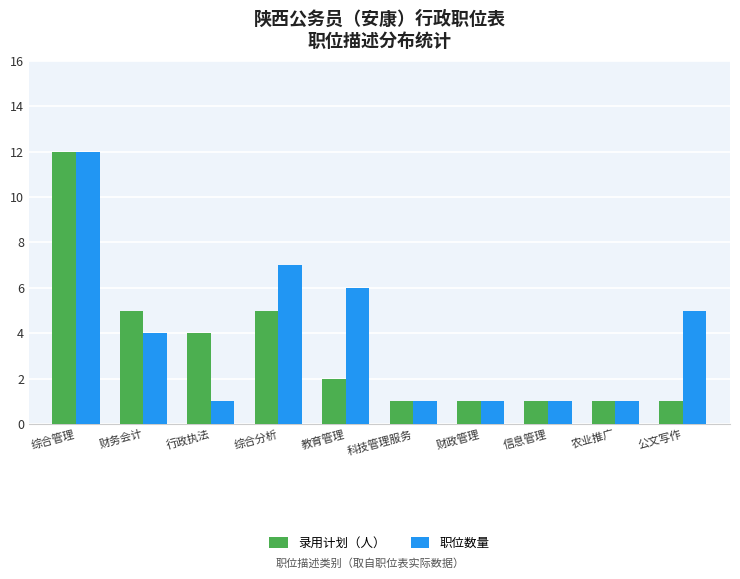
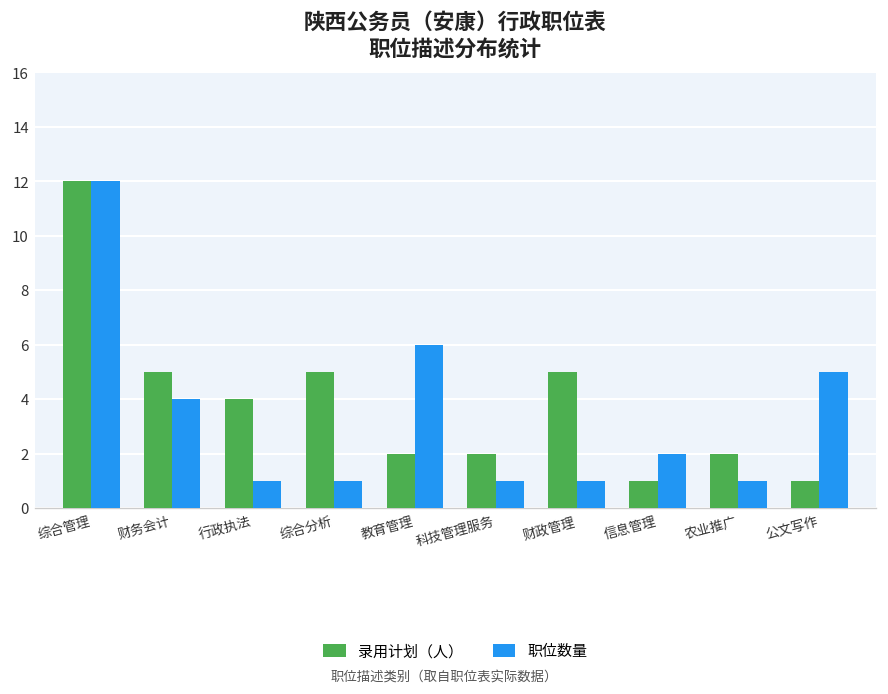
  {
    "录用计划（人）": {
      "综合管理": 12,
      "财务会计": 5,
      "行政执法": 4,
      "综合分析": 5,
      "教育管理": 2,
-     "科技管理服务": 1,
-     "财政管理": 1,
+     "科技管理服务": 2,
+     "财政管理": 5,
      "信息管理": 1,
-     "农业推广": 1,
+     "农业推广": 2,
      "公文写作": 1
    },
    "职位数量": {
      "综合管理": 12,
      "财务会计": 4,
      "行政执法": 1,
-     "综合分析": 7,
+     "综合分析": 1,
      "教育管理": 6,
      "科技管理服务": 1,
      "财政管理": 1,
-     "信息管理": 1,
+     "信息管理": 2,
      "农业推广": 1,
      "公文写作": 5
    }
  }
